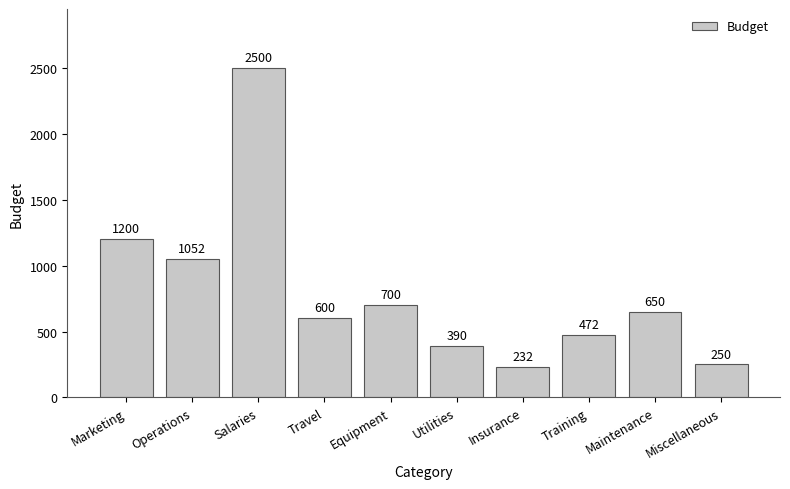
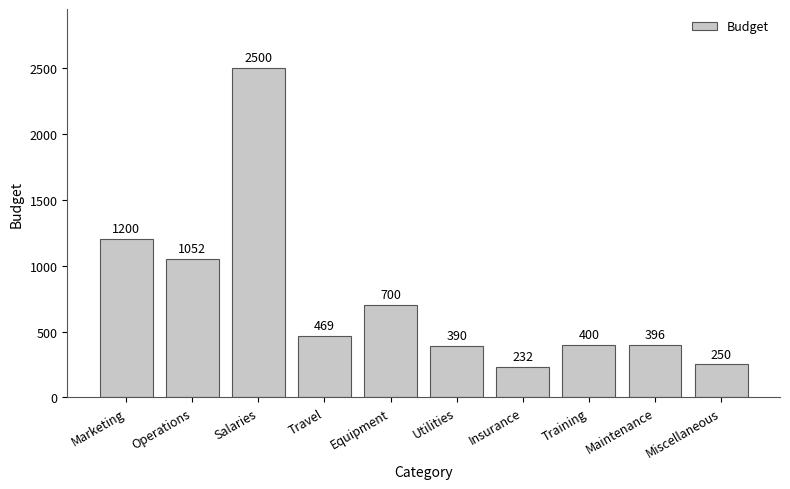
  {
    "Marketing": 1200,
    "Operations": 1052,
    "Salaries": 2500,
-   "Travel": 600,
+   "Travel": 469,
    "Equipment": 700,
    "Utilities": 390,
    "Insurance": 232,
-   "Training": 472,
-   "Maintenance": 650,
+   "Training": 400,
+   "Maintenance": 396,
    "Miscellaneous": 250
  }
